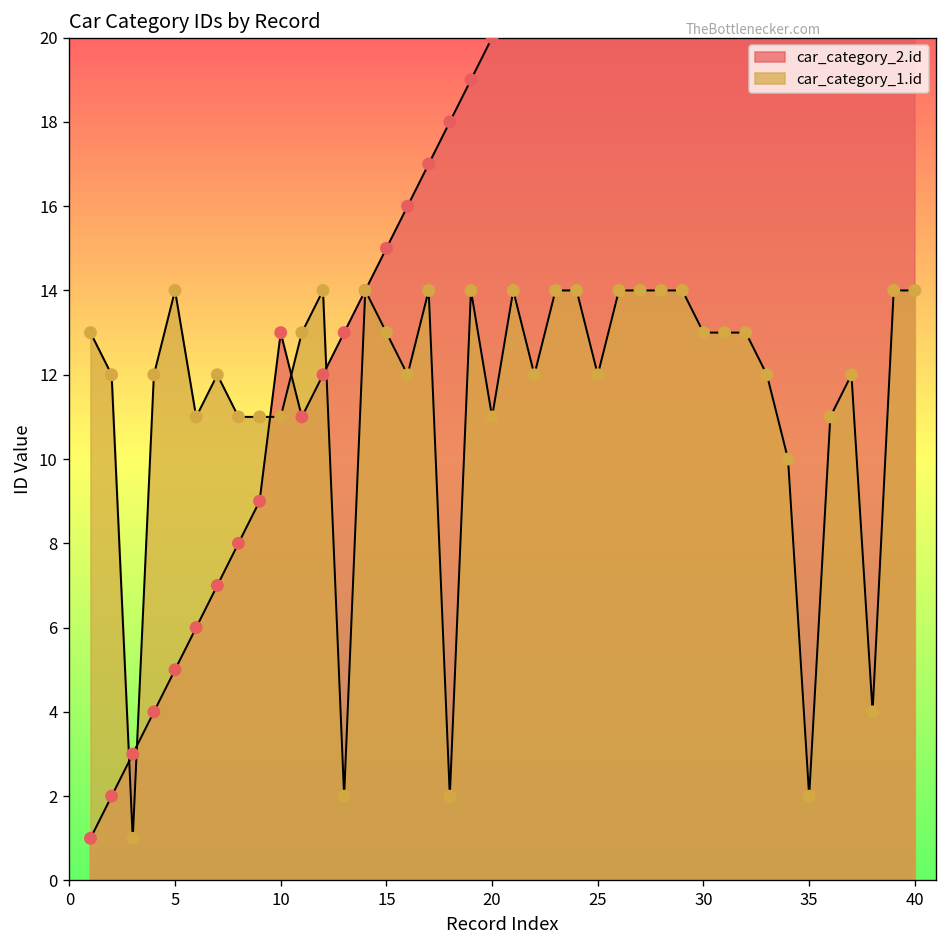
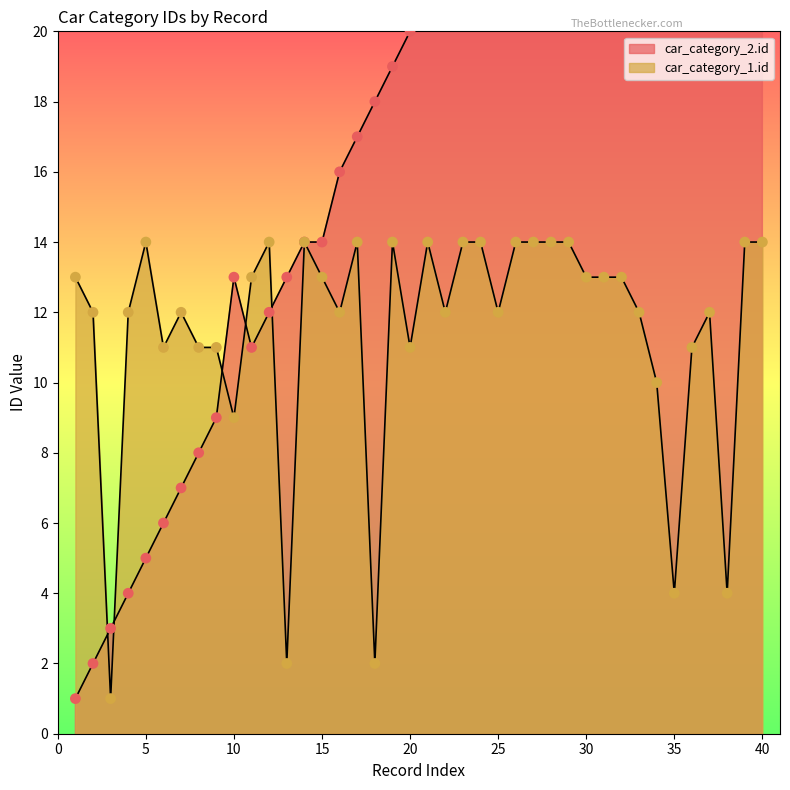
  {
    "car_category_2.id": {
      "5": 5,
      "10": 13,
-     "15": 15,
+     "15": 14,
      "20": 20
    },
    "car_category_1.id": {
      "5": 14,
-     "10": 11,
+     "10": 9,
      "15": 13,
      "20": 11,
      "25": 12,
      "30": 13,
-     "35": 2,
+     "35": 4,
      "40": 14
    }
  }
